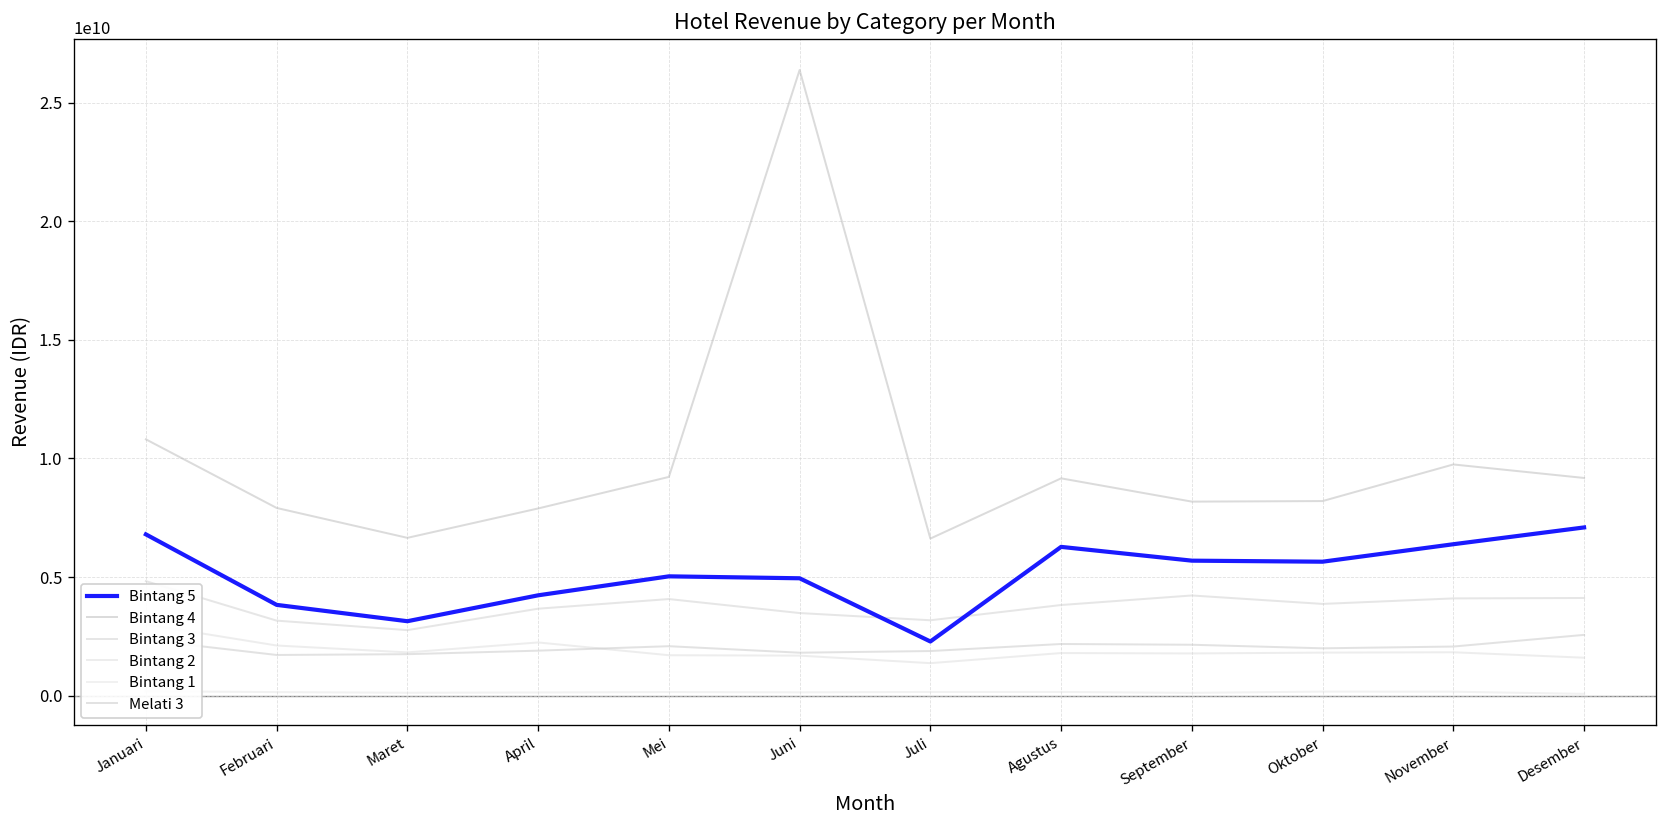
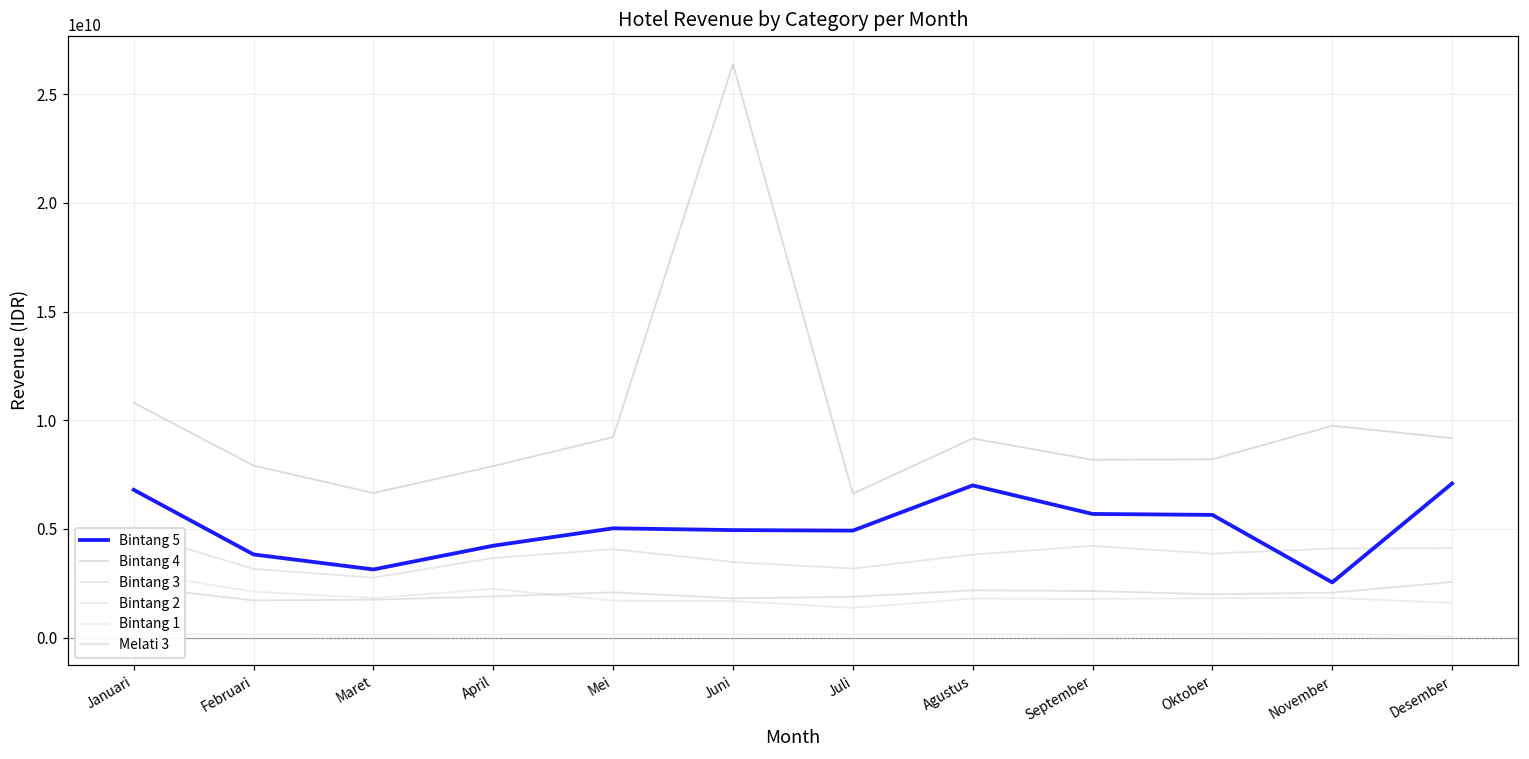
  {
    "Bintang 5": {
      "Januari": 6800000000,
      "Februari": 3800000000,
      "Maret": 3100000000,
      "April": 4200000000,
      "Mei": 5000000000,
      "Juni": 4900000000,
-     "Juli": 2300000000,
-     "Agustus": 6300000000,
+     "Juli": 4900000000,
+     "Agustus": 7000000000,
      "September": 5700000000,
      "Oktober": 5600000000,
-     "November": 6400000000,
+     "November": 2500000000,
      "Desember": 7100000000
    }
  }
